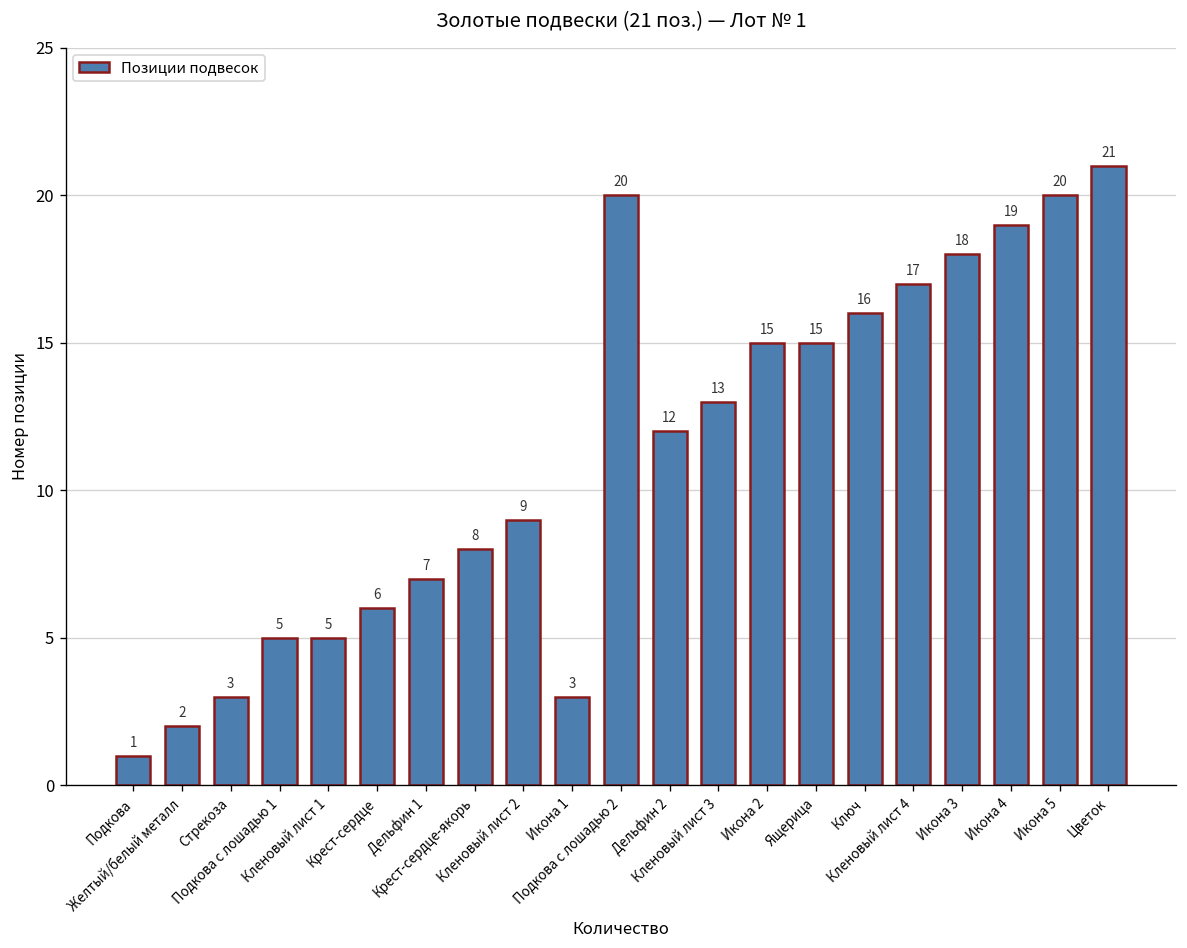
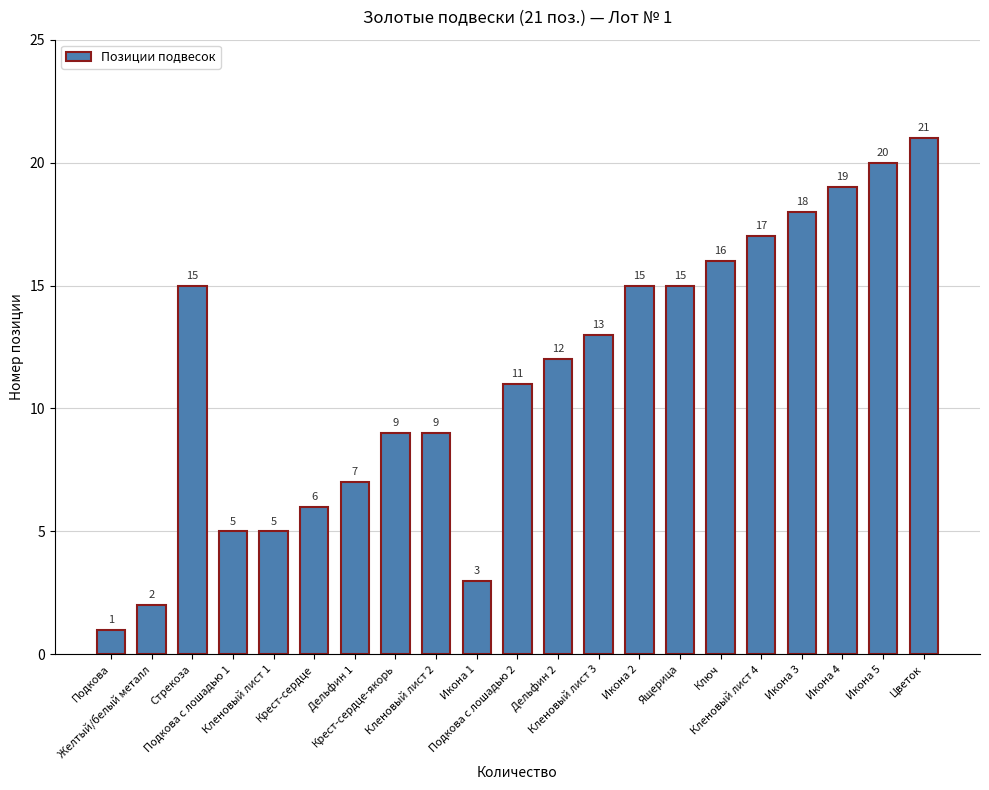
  {
    "Подкова": 1,
    "Желтый/белый металл": 2,
-   "Стрекоза": 3,
+   "Стрекоза": 15,
    "Подкова с лошадью 1": 5,
    "Кленовый лист 1": 5,
    "Крест-сердце": 6,
    "Дельфин 1": 7,
-   "Крест-сердце-якорь": 8,
+   "Крест-сердце-якорь": 9,
    "Кленовый лист 2": 9,
    "Икона 1": 3,
-   "Подкова с лошадью 2": 20,
+   "Подкова с лошадью 2": 11,
    "Дельфин 2": 12,
    "Кленовый лист 3": 13,
    "Икона 2": 15,
    "Ящерица": 15,
    "Ключ": 16,
    "Кленовый лист 4": 17,
    "Икона 3": 18,
    "Икона 4": 19,
    "Икона 5": 20,
    "Цветок": 21
  }
